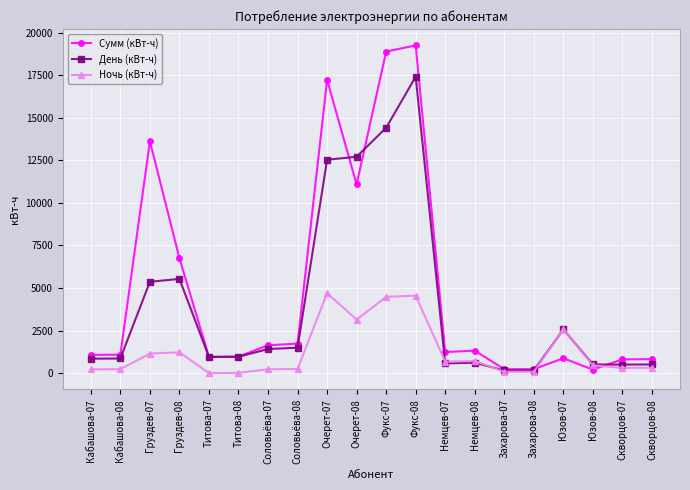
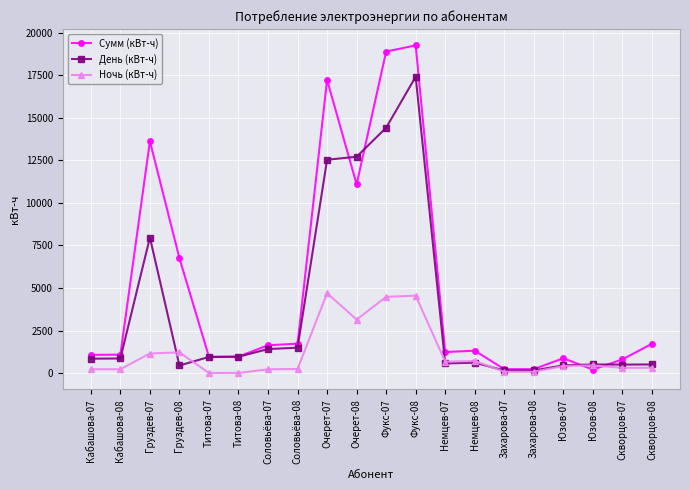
  {
    "Сумм (кВт-ч)": {
      "Кабашова-07": 1100,
      "Кабашова-08": 1100,
      "Груздев-07": 13600,
      "Груздев-08": 6800,
      "Соловьёва-07": 1600,
      "Соловьёва-08": 1700,
      "Очерет-07": 17200,
      "Очерет-08": 11100,
      "Фукс-07": 18900,
      "Фукс-08": 19300,
      "Немцев-07": 1200,
      "Немцев-08": 1300,
      "Юзов-07": 900,
      "Юзов-08": 200,
      "Скворцов-07": 800,
-     "Скворцов-08": 800
+     "Скворцов-08": 1700
    },
    "День (кВт-ч)": {
      "Кабашова-07": 800,
      "Кабашова-08": 900,
-     "Груздев-07": 5400,
-     "Груздев-08": 5500,
+     "Груздев-07": 8000,
+     "Груздев-08": 400,
      "Соловьёва-07": 1400,
      "Соловьёва-08": 1500,
      "Очерет-07": 12500,
      "Очерет-08": 12700,
      "Фукс-07": 14400,
      "Фукс-08": 17400,
-     "Юзов-07": 2600,
+     "Юзов-07": 500,
      "Скворцов-07": 500,
      "Скворцов-08": 500
    },
    "Ночь (кВт-ч)": {
      "Кабашова-07": 200,
      "Кабашова-08": 200,
      "Груздев-07": 1100,
      "Груздев-08": 1200,
      "Титова-07": 0,
      "Титова-08": 0,
      "Соловьёва-07": 200,
      "Соловьёва-08": 200,
      "Очерет-07": 4700,
      "Очерет-08": 3100,
      "Фукс-07": 4500,
      "Фукс-08": 4600,
-     "Юзов-07": 2600,
+     "Юзов-07": 400,
      "Скворцов-07": 300,
      "Скворцов-08": 300
    }
  }
